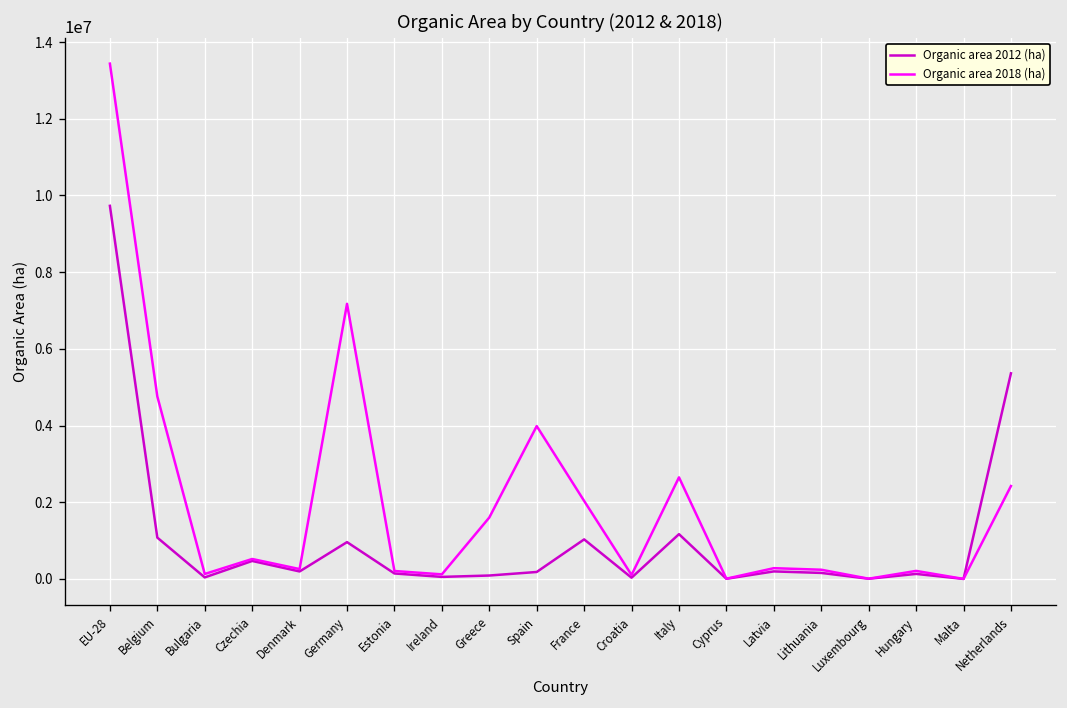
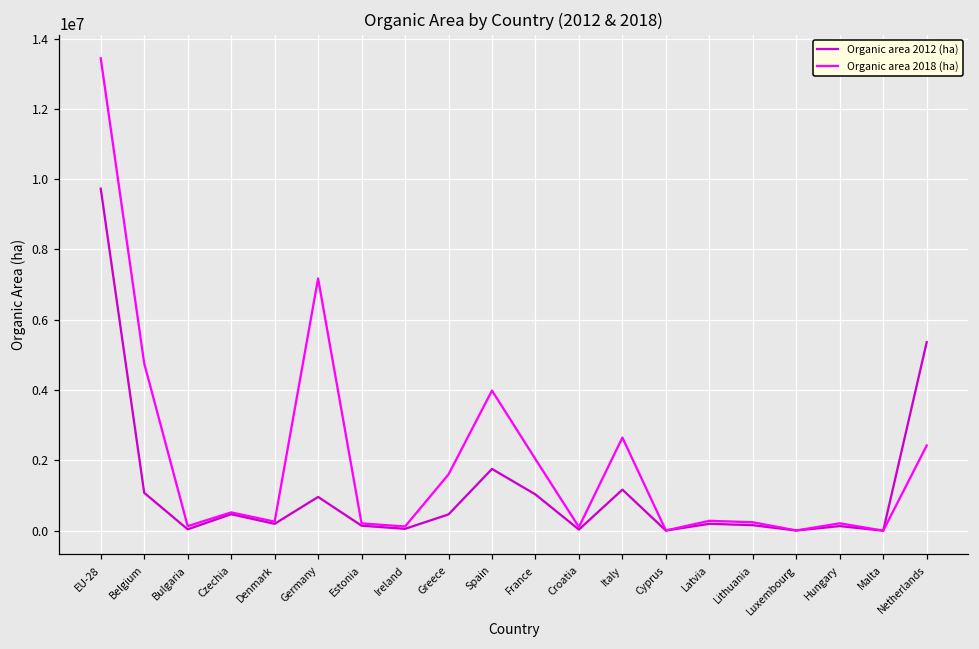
  {
    "Organic area 2012 (ha)": {
      "EU-28": 9700000,
      "Belgium": 1100000,
      "Bulgaria": 0,
      "Germany": 1000000,
-     "Greece": 100000,
-     "Spain": 200000,
+     "Greece": 500000,
+     "Spain": 1800000,
      "France": 1000000,
      "Italy": 1200000,
      "Latvia": 200000,
      "Lithuania": 200000,
      "Hungary": 100000,
      "Netherlands": 5400000
    },
    "Organic area 2018 (ha)": {
      "EU-28": 13400000,
      "Belgium": 4800000,
      "Bulgaria": 100000,
      "Germany": 7200000,
      "Greece": 1600000,
      "Spain": 4000000,
      "France": 2000000,
      "Italy": 2600000,
      "Latvia": 300000,
      "Lithuania": 200000,
      "Hungary": 200000,
      "Netherlands": 2400000
    }
  }
